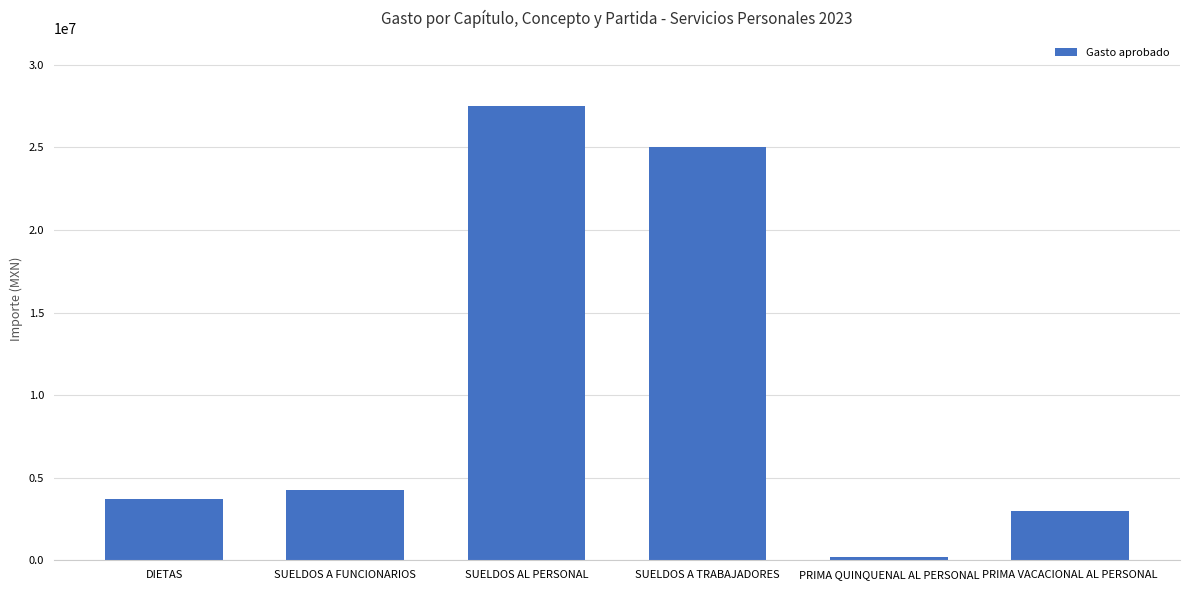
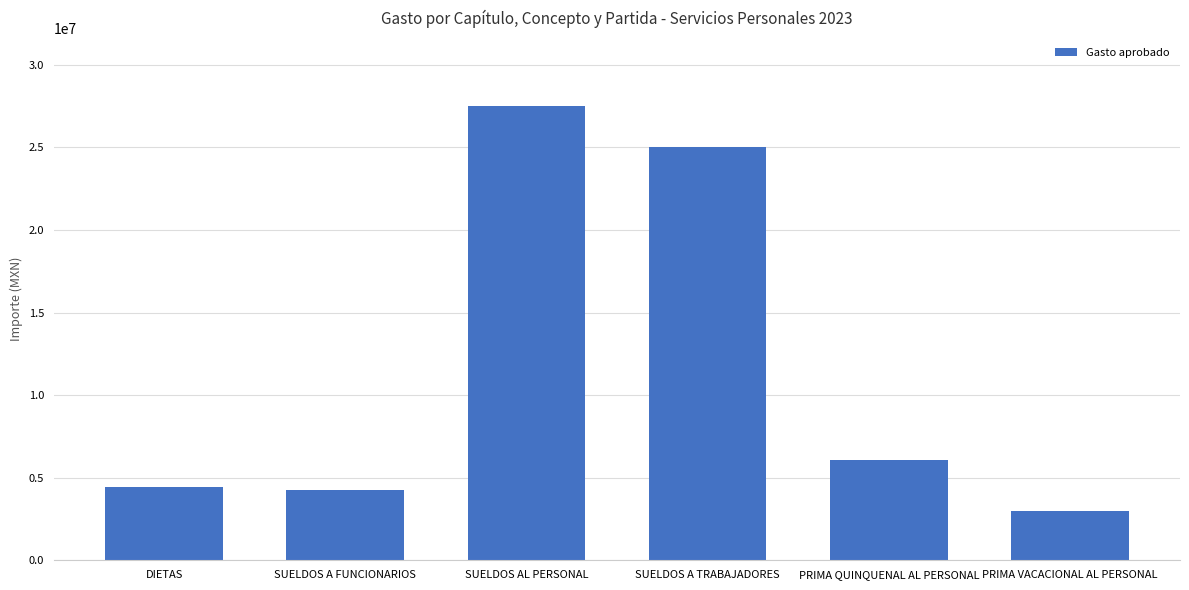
  {
-   "DIETAS": 3700000,
+   "DIETAS": 4400000,
    "SUELDOS A FUNCIONARIOS": 4200000,
    "SUELDOS AL PERSONAL": 27500000,
    "SUELDOS A TRABAJADORES": 25000000,
-   "PRIMA QUINQUENAL AL PERSONAL": 200000,
+   "PRIMA QUINQUENAL AL PERSONAL": 6100000,
    "PRIMA VACACIONAL AL PERSONAL": 3000000
  }
